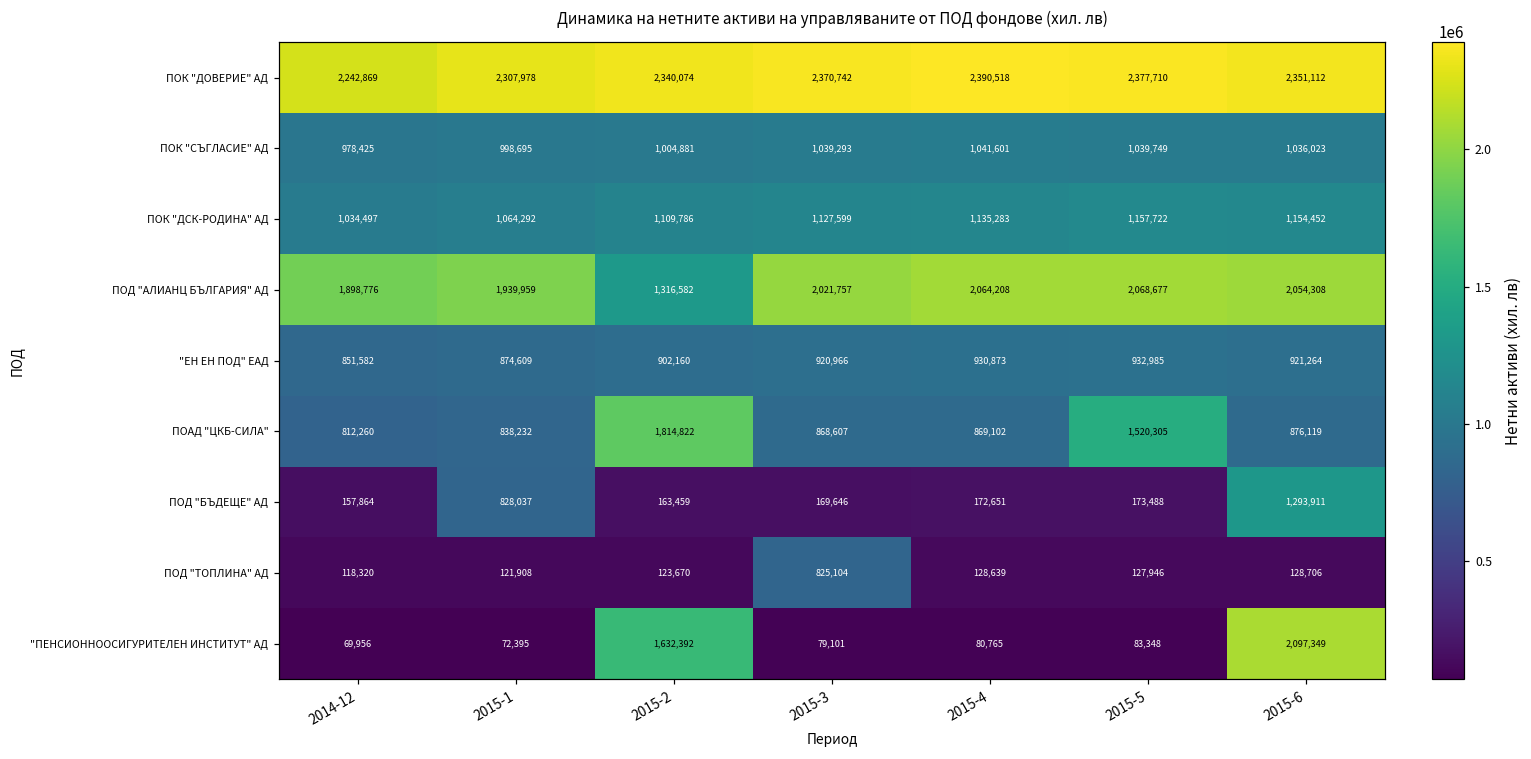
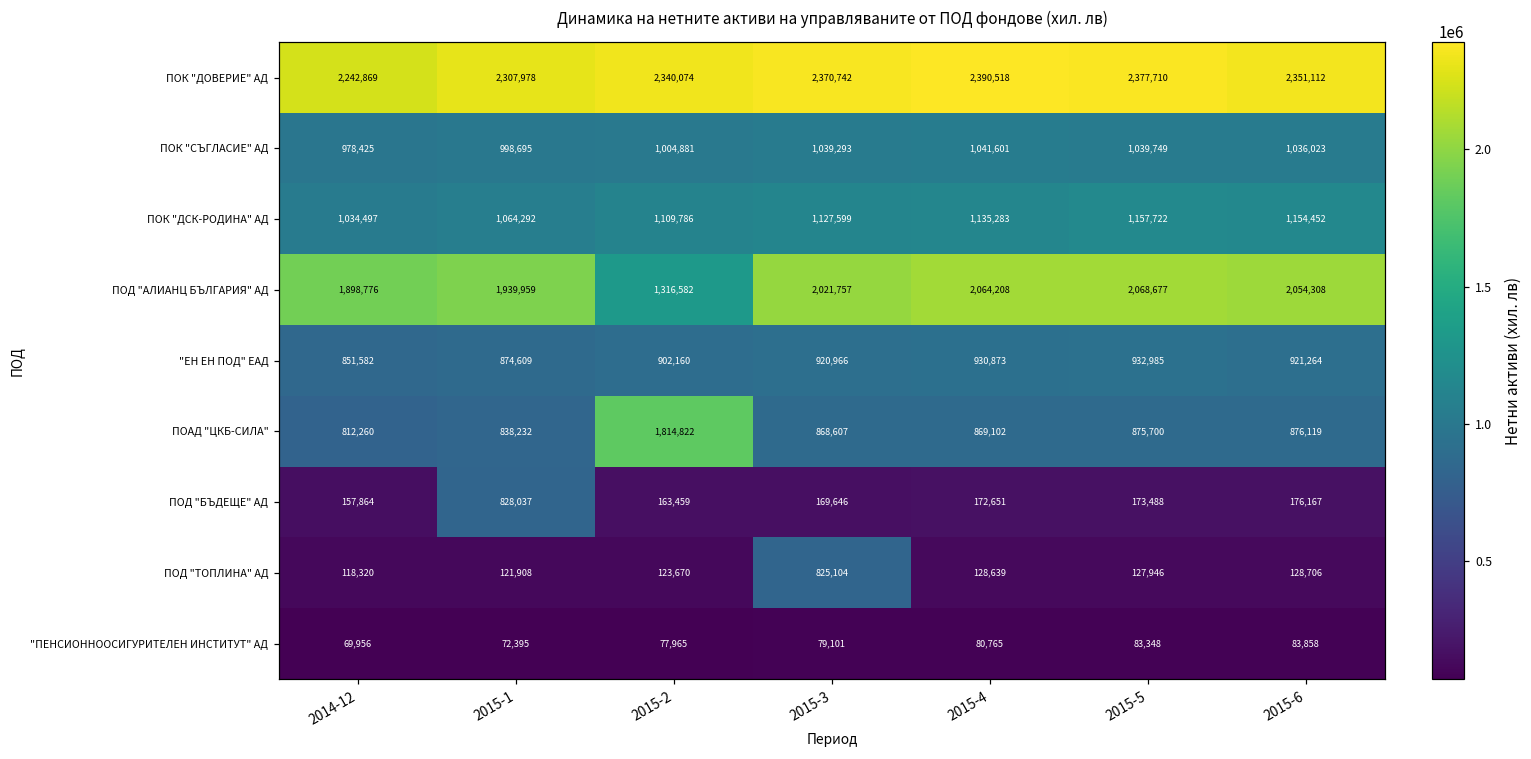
  {
    "ПОК \"ДОВЕРИЕ\" АД": {
      "2014-12": "2,242,869",
      "2015-1": "2,307,978",
      "2015-2": "2,340,074",
      "2015-3": "2,370,742",
      "2015-4": "2,390,518",
      "2015-5": "2,377,710",
      "2015-6": "2,351,112"
    },
    "ПОК \"СЪГЛАСИЕ\" АД": {
      "2014-12": "978,425",
      "2015-1": "998,695",
      "2015-2": "1,004,881",
      "2015-3": "1,039,293",
      "2015-4": "1,041,601",
      "2015-5": "1,039,749",
      "2015-6": "1,036,023"
    },
    "ПОК \"ДСК-РОДИНА\" АД": {
      "2014-12": "1,034,497",
      "2015-1": "1,064,292",
      "2015-2": "1,109,786",
      "2015-3": "1,127,599",
      "2015-4": "1,135,283",
      "2015-5": "1,157,722",
      "2015-6": "1,154,452"
    },
    "ПОД \"АЛИАНЦ БЪЛГАРИЯ\" АД": {
      "2014-12": "1,898,776",
      "2015-1": "1,939,959",
      "2015-2": "1,316,582",
      "2015-3": "2,021,757",
      "2015-4": "2,064,208",
      "2015-5": "2,068,677",
      "2015-6": "2,054,308"
    },
    "\"ЕН ЕН ПОД\" ЕАД": {
      "2014-12": "851,582",
      "2015-1": "874,609",
      "2015-2": "902,160",
      "2015-3": "920,966",
      "2015-4": "930,873",
      "2015-5": "932,985",
      "2015-6": "921,264"
    },
    "ПОАД \"ЦКБ-СИЛА\"": {
      "2014-12": "812,260",
      "2015-1": "838,232",
      "2015-2": "1,814,822",
      "2015-3": "868,607",
      "2015-4": "869,102",
-     "2015-5": "1,520,305",
+     "2015-5": "875,700",
      "2015-6": "876,119"
    },
    "ПОД \"БЪДЕЩЕ\" АД": {
      "2014-12": "157,864",
      "2015-1": "828,037",
      "2015-2": "163,459",
      "2015-3": "169,646",
      "2015-4": "172,651",
      "2015-5": "173,488",
-     "2015-6": "1,293,911"
+     "2015-6": "176,167"
    },
    "ПОД \"ТОПЛИНА\" АД": {
      "2014-12": "118,320",
      "2015-1": "121,908",
      "2015-2": "123,670",
      "2015-3": "825,104",
      "2015-4": "128,639",
      "2015-5": "127,946",
      "2015-6": "128,706"
    },
    "\"ПЕНСИОННООСИГУРИТЕЛЕН ИНСТИТУТ\" АД": {
      "2014-12": "69,956",
      "2015-1": "72,395",
-     "2015-2": "1,632,392",
+     "2015-2": "77,965",
      "2015-3": "79,101",
      "2015-4": "80,765",
      "2015-5": "83,348",
-     "2015-6": "2,097,349"
+     "2015-6": "83,858"
    }
  }
